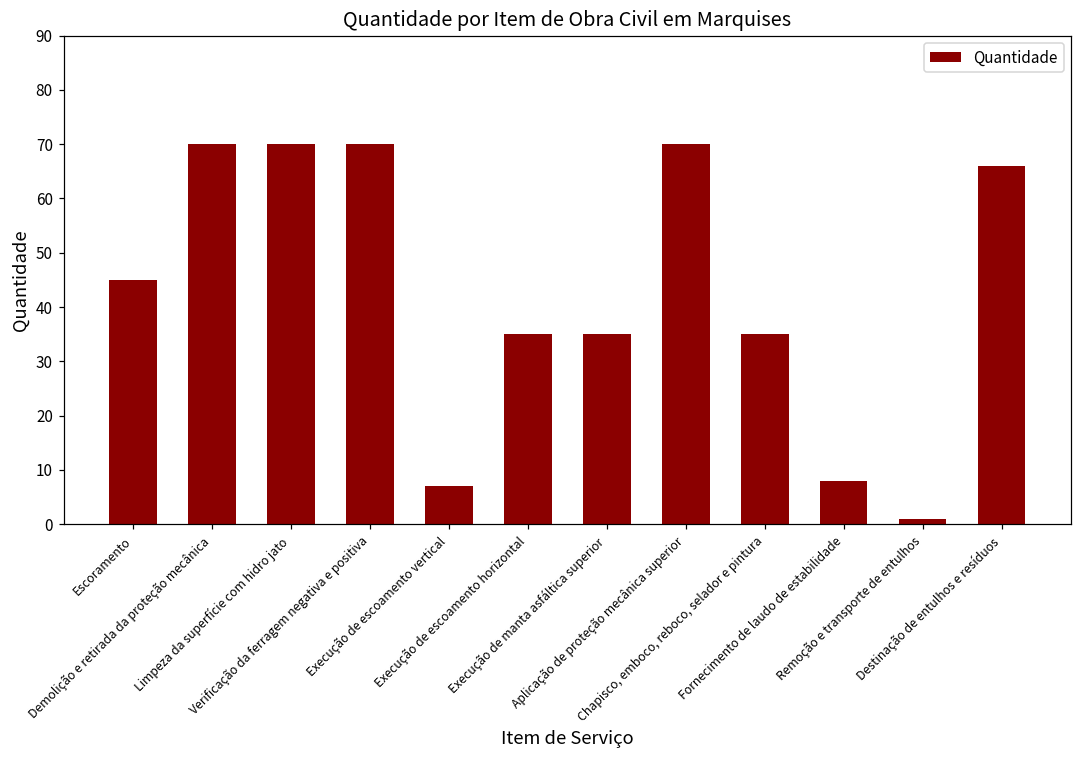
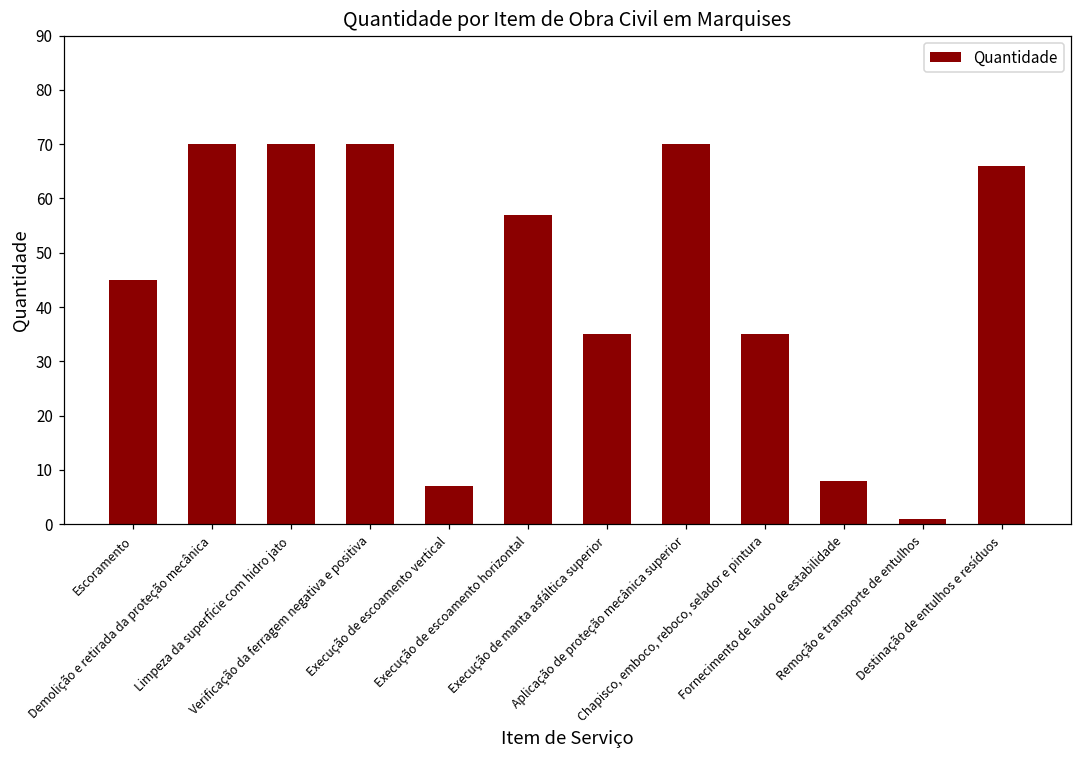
  {
    "Escoramento": 45,
    "Demolição e retirada da proteção mecânica": 70,
    "Limpeza da superfície com hidro jato": 70,
    "Verificação da ferragem negativa e positiva": 70,
    "Execução de escoamento vertical": 7,
-   "Execução de escoamento horizontal": 35,
+   "Execução de escoamento horizontal": 57,
    "Execução de manta asfáltica superior": 35,
    "Aplicação de proteção mecânica superior": 70,
    "Chapisco, emboco, reboco, selador e pintura": 35,
    "Fornecimento de laudo de estabilidade": 8,
    "Remoção e transporte de entulhos": 1,
    "Destinação de entulhos e resíduos": 66
  }
